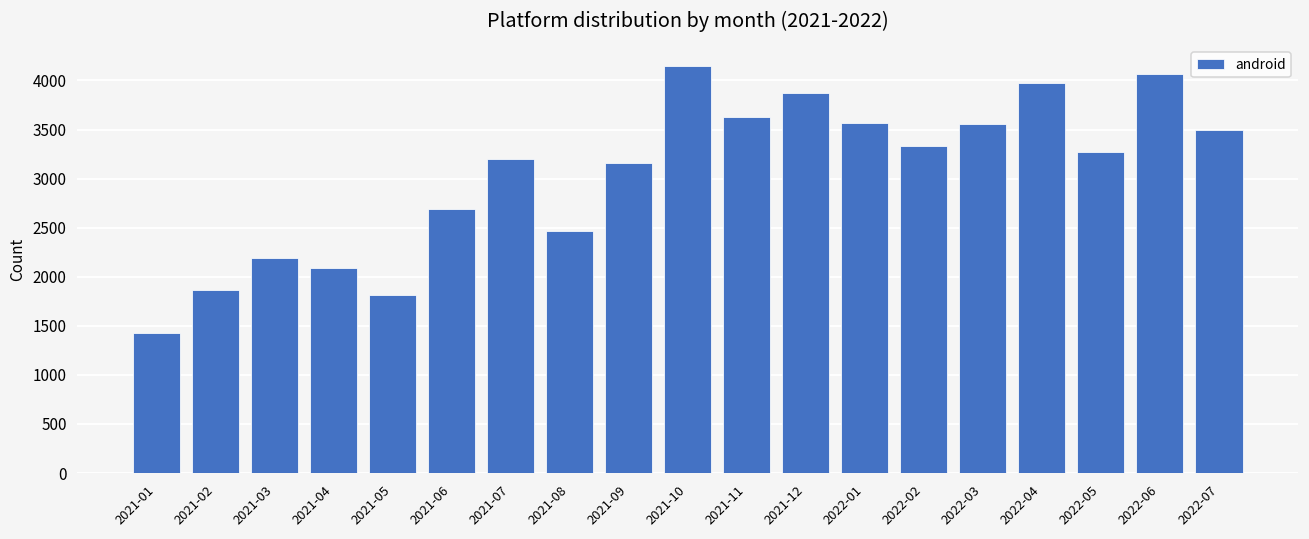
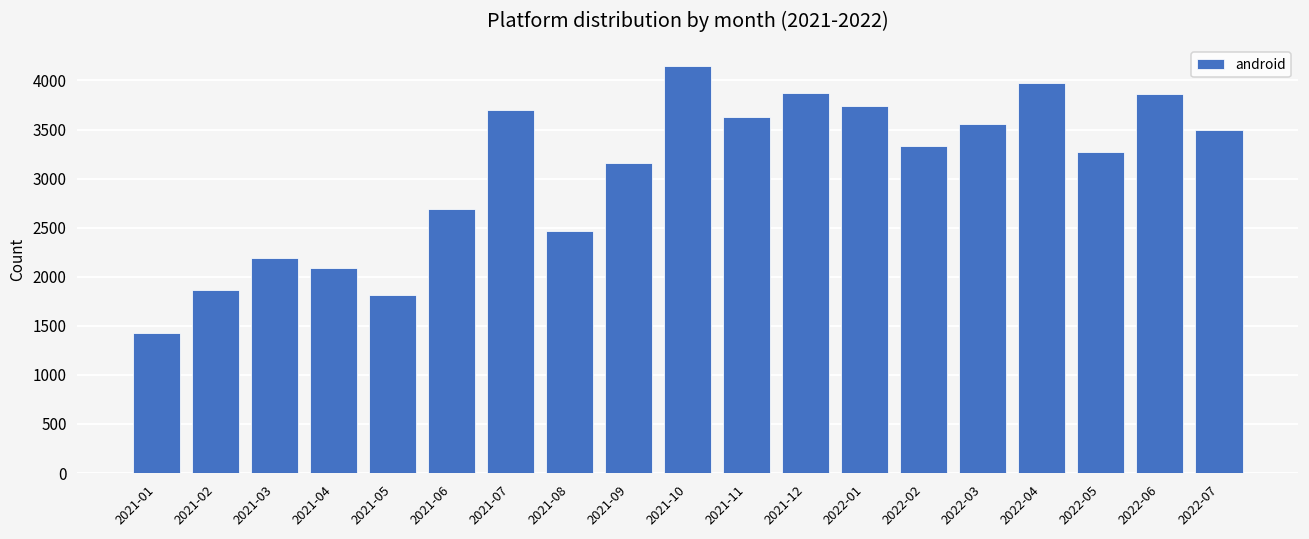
  {
    "2021-01": 1400,
    "2021-02": 1900,
    "2021-03": 2200,
    "2021-04": 2100,
    "2021-05": 1800,
    "2021-06": 2700,
-   "2021-07": 3200,
+   "2021-07": 3700,
    "2021-08": 2500,
    "2021-09": 3200,
    "2021-10": 4100,
    "2021-11": 3600,
    "2021-12": 3900,
-   "2022-01": 3600,
+   "2022-01": 3700,
    "2022-02": 3300,
    "2022-03": 3600,
    "2022-04": 4000,
    "2022-05": 3300,
-   "2022-06": 4100,
+   "2022-06": 3900,
    "2022-07": 3500
  }
